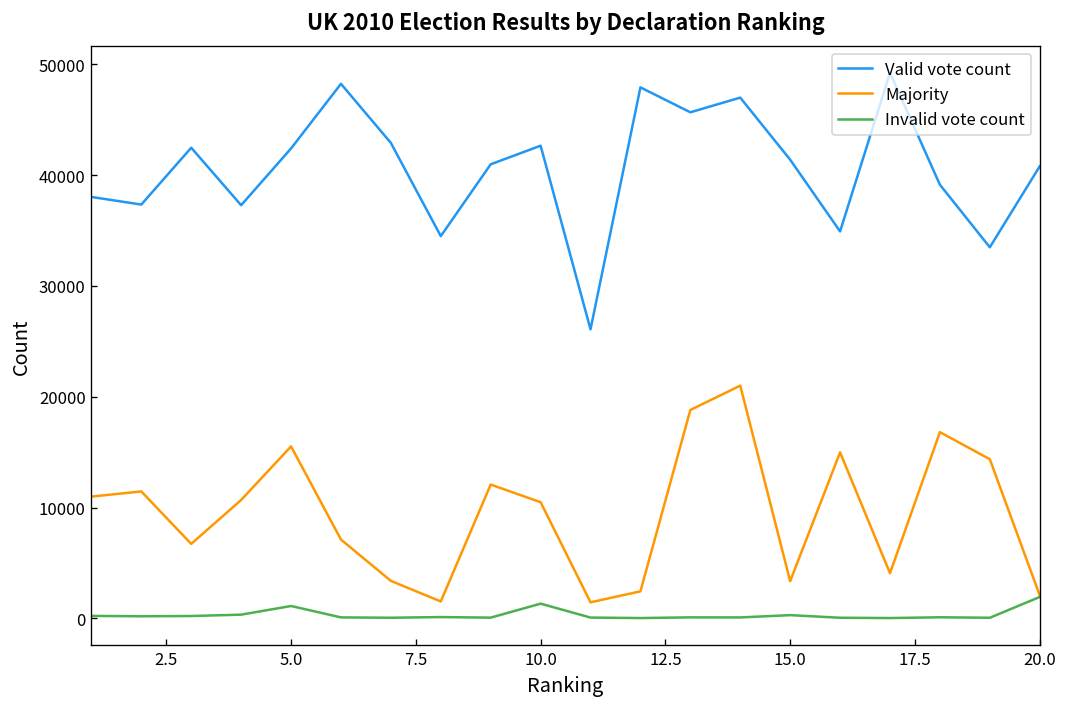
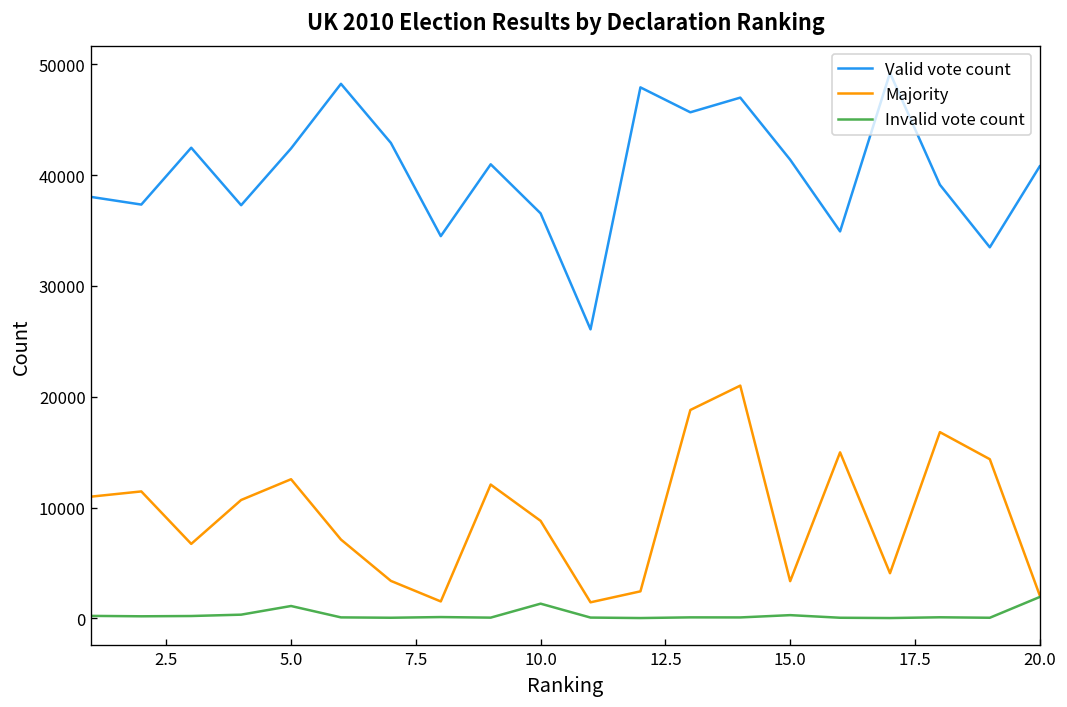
  {
    "Valid vote count": {
      "5.0": 42000,
-     "10.0": 43000,
+     "10.0": 37000,
      "15.0": 41000,
      "20.0": 41000
    },
    "Majority": {
-     "5.0": 16000,
-     "10.0": 10000,
+     "5.0": 13000,
+     "10.0": 9000,
      "15.0": 3000
    },
    "Invalid vote count": {
      "5.0": 1000,
      "10.0": 1000,
      "15.0": 0
    }
  }
